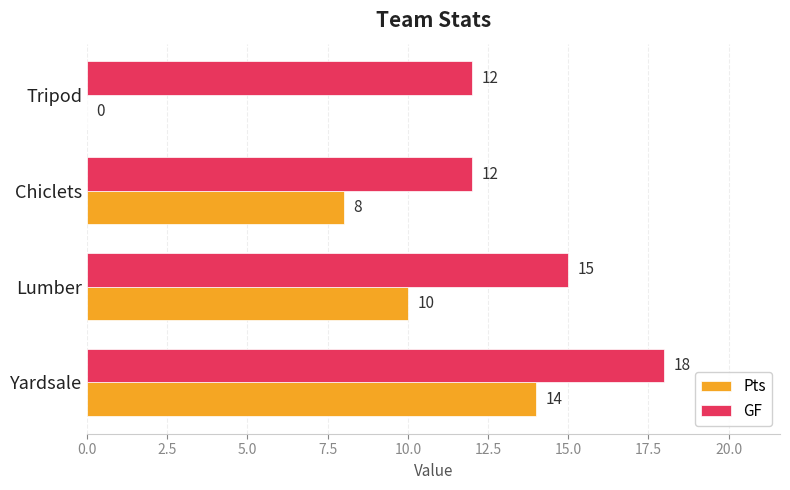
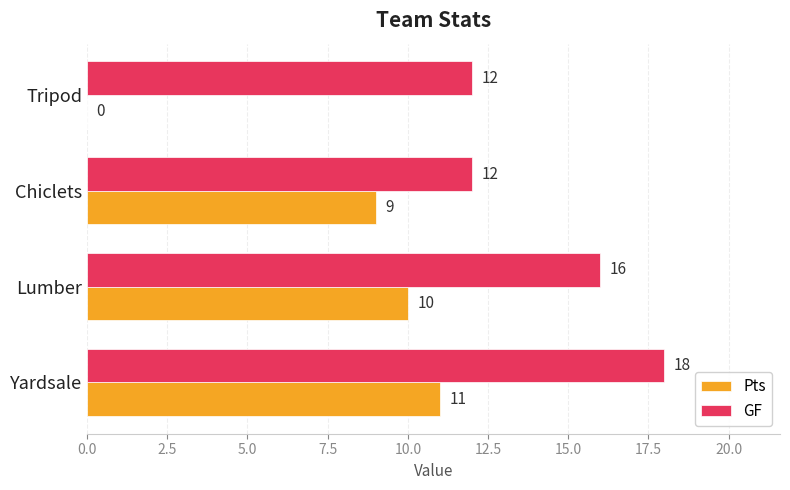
  {
    "Pts": {
      "Tripod": 0,
-     "Chiclets": 8,
+     "Chiclets": 9,
      "Lumber": 10,
-     "Yardsale": 14
+     "Yardsale": 11
    },
    "GF": {
      "Tripod": 12,
      "Chiclets": 12,
-     "Lumber": 15,
+     "Lumber": 16,
      "Yardsale": 18
    }
  }
